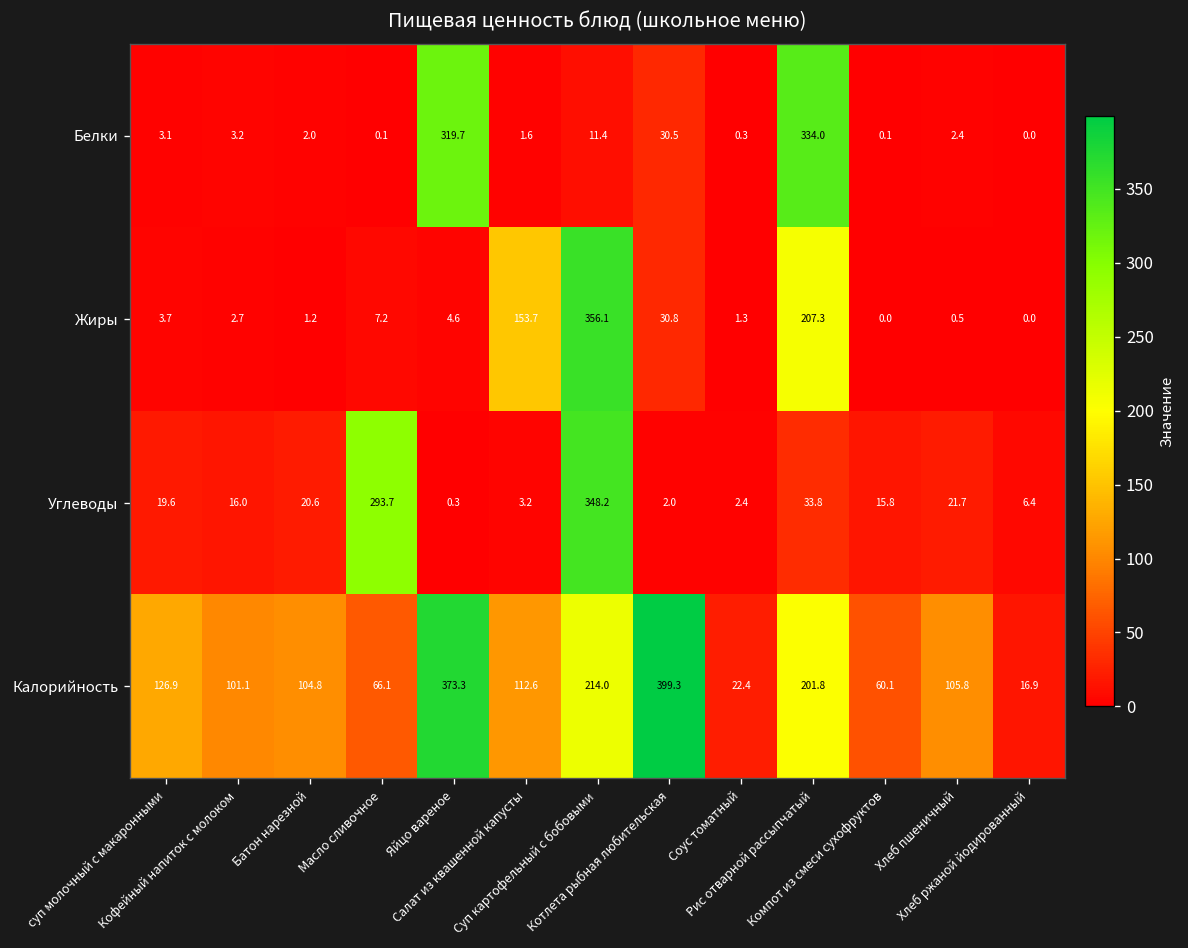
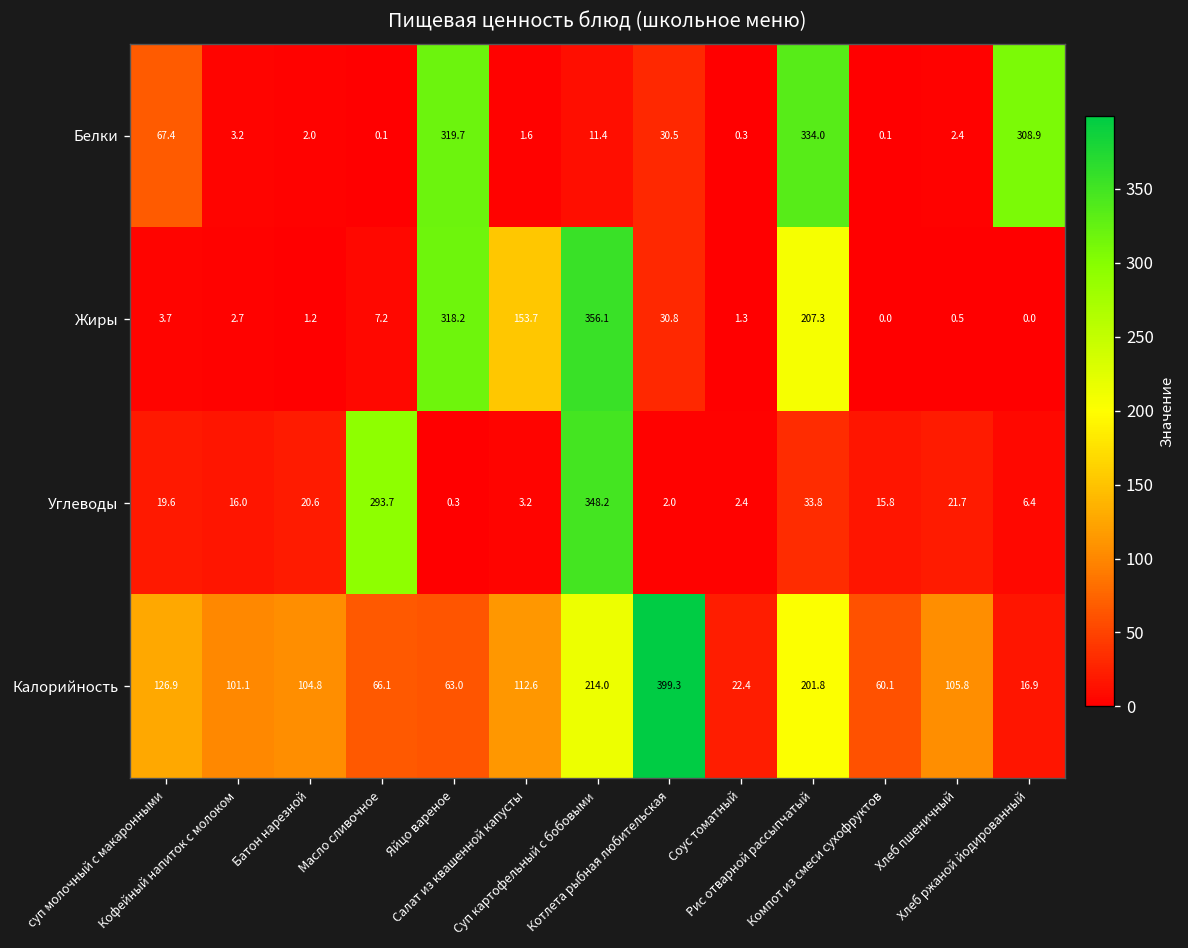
  {
    "Белки": {
-     "суп молочный с макаронными": 3.1,
+     "суп молочный с макаронными": 67.4,
      "Кофейный напиток с молоком": 3.2,
      "Батон нарезной": 2.0,
      "Масло сливочное": 0.1,
      "Яйцо вареное": 319.7,
      "Салат из квашенной капусты": 1.6,
      "Суп картофельный с бобовыми": 11.4,
      "Котлета рыбная любительская": 30.5,
      "Соус томатный": 0.3,
      "Рис отварной рассыпчатый": 334.0,
      "Компот из смеси сухофруктов": 0.1,
      "Хлеб пшеничный": 2.4,
-     "Хлеб ржаной йодированный": 0.0
+     "Хлеб ржаной йодированный": 308.9
    },
    "Жиры": {
      "суп молочный с макаронными": 3.7,
      "Кофейный напиток с молоком": 2.7,
      "Батон нарезной": 1.2,
      "Масло сливочное": 7.2,
-     "Яйцо вареное": 4.6,
+     "Яйцо вареное": 318.2,
      "Салат из квашенной капусты": 153.7,
      "Суп картофельный с бобовыми": 356.1,
      "Котлета рыбная любительская": 30.8,
      "Соус томатный": 1.3,
      "Рис отварной рассыпчатый": 207.3,
      "Компот из смеси сухофруктов": 0.0,
      "Хлеб пшеничный": 0.5,
      "Хлеб ржаной йодированный": 0.0
    },
    "Углеводы": {
      "суп молочный с макаронными": 19.6,
      "Кофейный напиток с молоком": 16.0,
      "Батон нарезной": 20.6,
      "Масло сливочное": 293.7,
      "Яйцо вареное": 0.3,
      "Салат из квашенной капусты": 3.2,
      "Суп картофельный с бобовыми": 348.2,
      "Котлета рыбная любительская": 2.0,
      "Соус томатный": 2.4,
      "Рис отварной рассыпчатый": 33.8,
      "Компот из смеси сухофруктов": 15.8,
      "Хлеб пшеничный": 21.7,
      "Хлеб ржаной йодированный": 6.4
    },
    "Калорийность": {
      "суп молочный с макаронными": 126.9,
      "Кофейный напиток с молоком": 101.1,
      "Батон нарезной": 104.8,
      "Масло сливочное": 66.1,
-     "Яйцо вареное": 373.3,
+     "Яйцо вареное": 63.0,
      "Салат из квашенной капусты": 112.6,
      "Суп картофельный с бобовыми": 214.0,
      "Котлета рыбная любительская": 399.3,
      "Соус томатный": 22.4,
      "Рис отварной рассыпчатый": 201.8,
      "Компот из смеси сухофруктов": 60.1,
      "Хлеб пшеничный": 105.8,
      "Хлеб ржаной йодированный": 16.9
    }
  }
